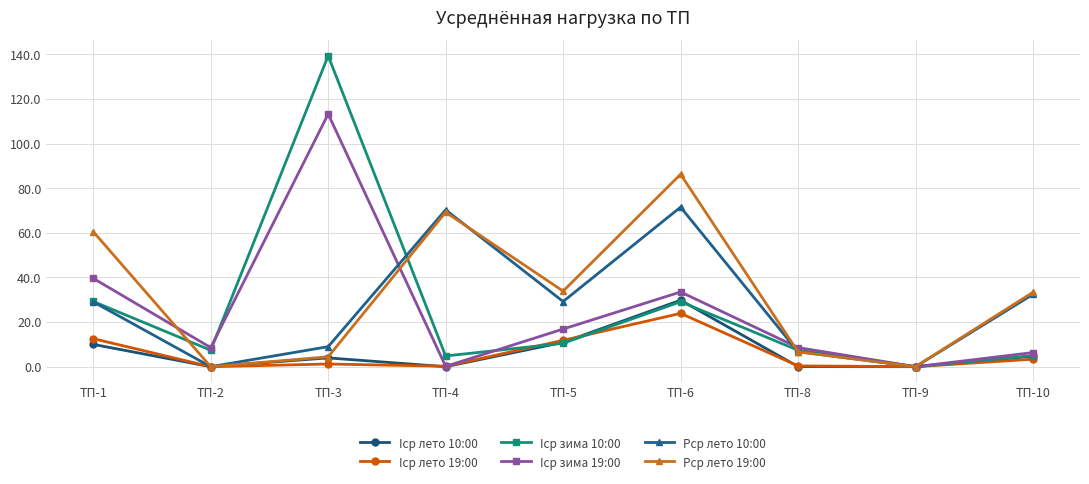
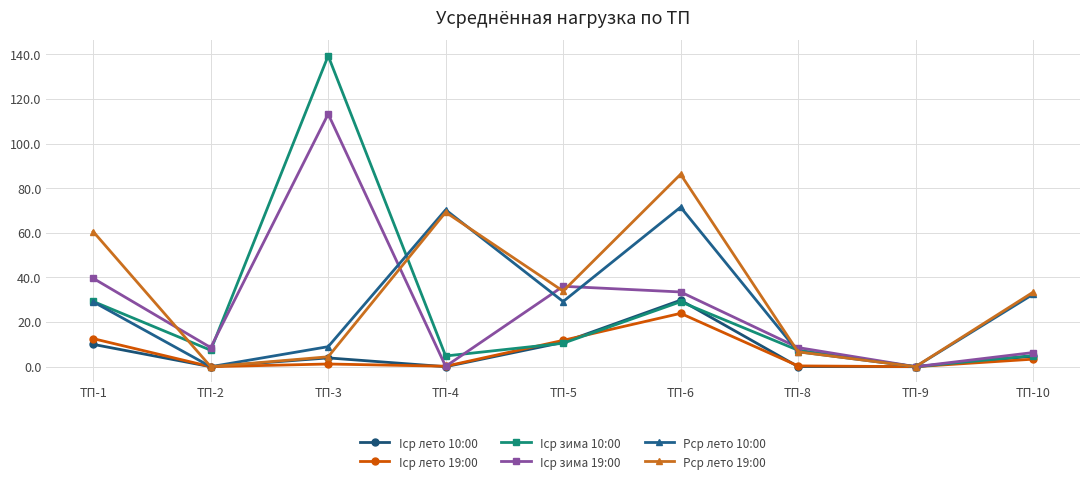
  {
    "Iср зима 19:00": {
      "ТП-1": 40,
      "ТП-2": 9,
      "ТП-3": 113,
-     "ТП-5": 17,
+     "ТП-5": 36,
      "ТП-6": 33,
      "ТП-8": 9,
      "ТП-10": 6
    }
  }
